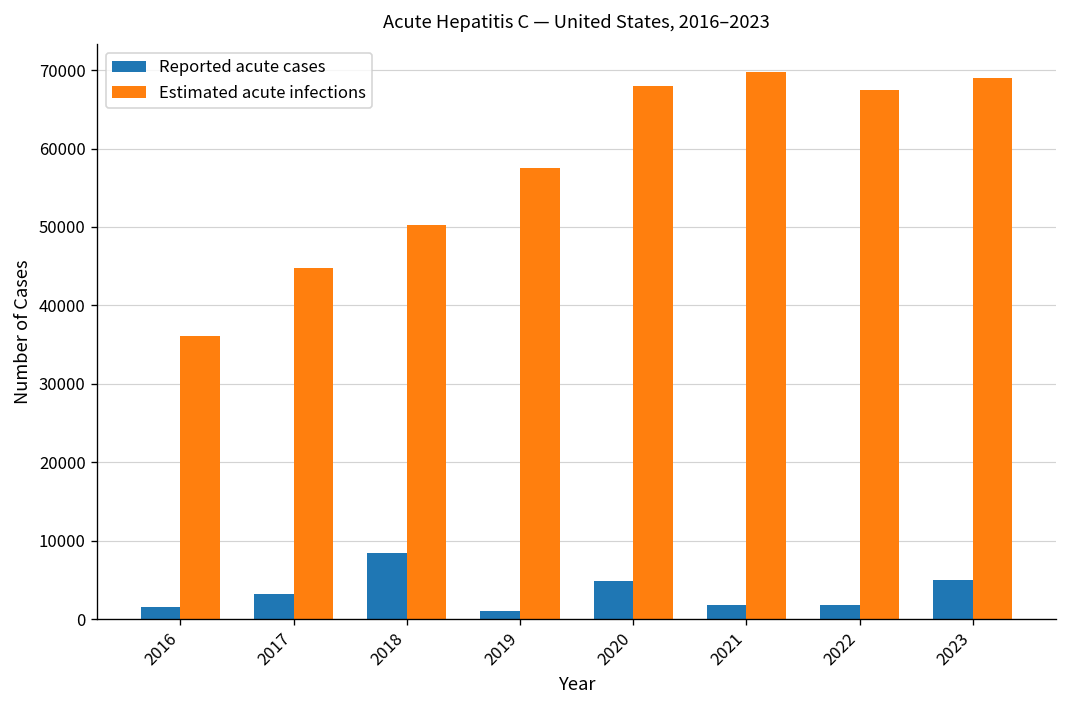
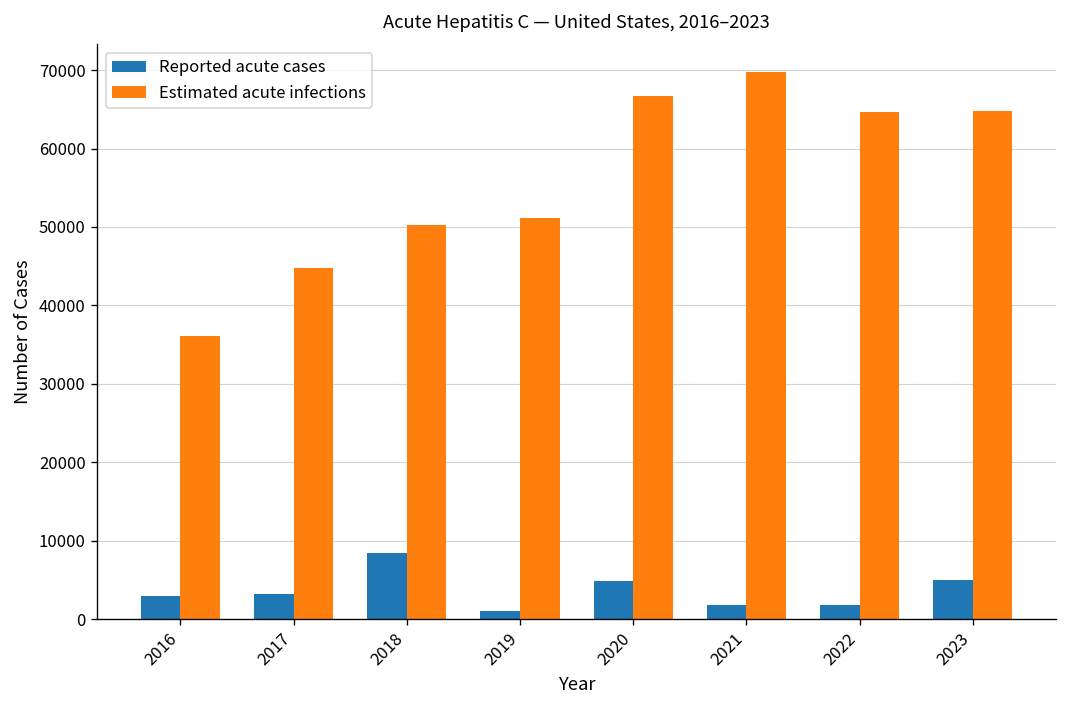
  {
    "Reported acute cases": {
-     "2016": 2000,
+     "2016": 3000,
      "2017": 3000,
      "2018": 8000,
      "2019": 1000,
      "2020": 5000,
      "2021": 2000,
      "2022": 2000,
      "2023": 5000
    },
    "Estimated acute infections": {
      "2016": 36000,
      "2017": 45000,
      "2018": 50000,
-     "2019": 58000,
-     "2020": 68000,
+     "2019": 51000,
+     "2020": 67000,
      "2021": 70000,
-     "2022": 67000,
-     "2023": 69000
+     "2022": 65000,
+     "2023": 65000
    }
  }
